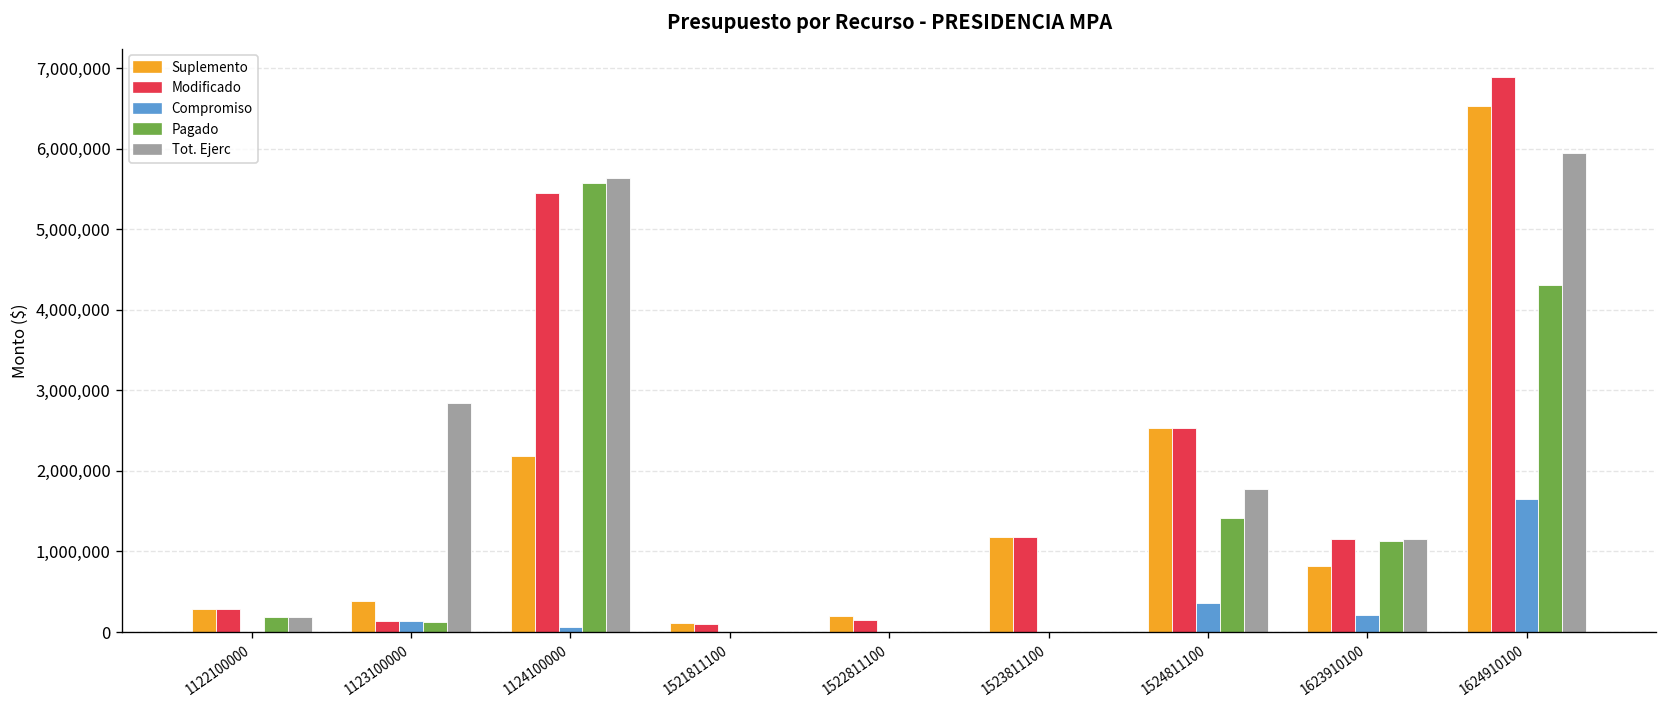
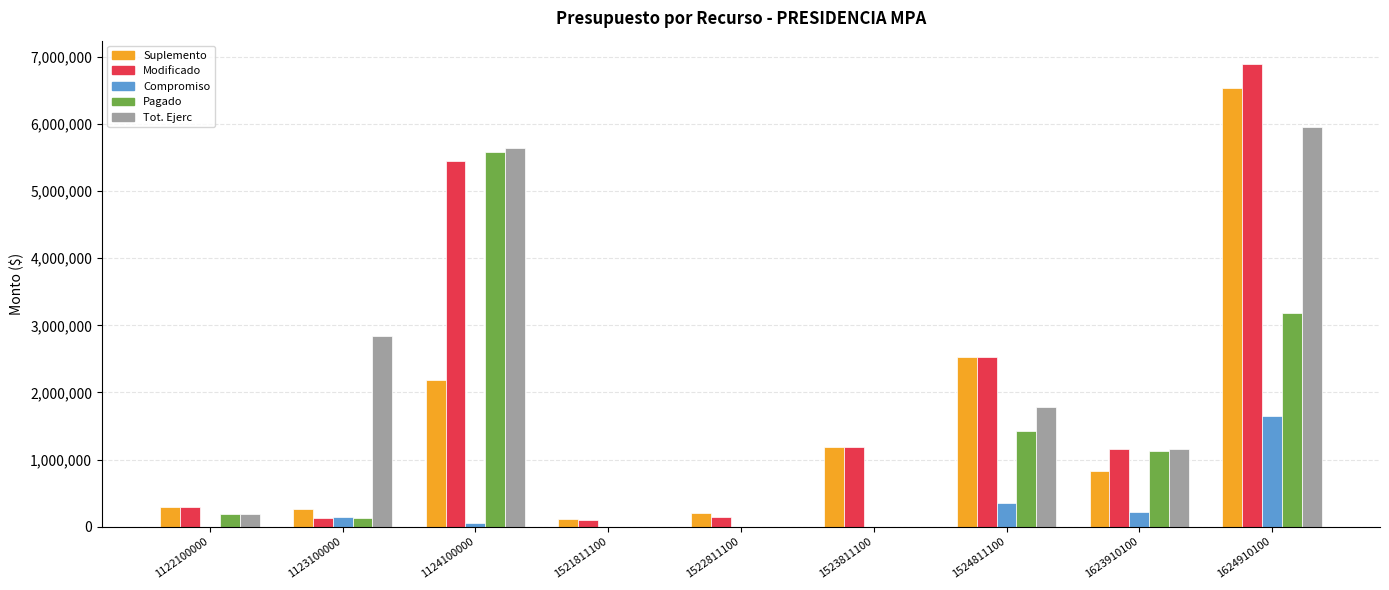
  {
    "Suplemento": {
      "1122100000": "300,000",
-     "1123100000": "400,000",
+     "1123100000": "300,000",
      "1124100000": "2,200,000",
      "1521811100": "100,000",
      "1522811100": "200,000",
      "1523811100": "1,200,000",
      "1524811100": "2,500,000",
      "1623910100": "800,000",
      "1624910100": "6,500,000"
    },
    "Modificado": {
      "1122100000": "300,000",
      "1123100000": "100,000",
      "1124100000": "5,500,000",
      "1521811100": "100,000",
      "1522811100": "100,000",
      "1523811100": "1,200,000",
      "1524811100": "2,500,000",
      "1623910100": "1,200,000",
      "1624910100": "6,900,000"
    },
    "Compromiso": {
      "1122100000": "0",
      "1123100000": "100,000",
      "1124100000": "100,000",
      "1521811100": "0",
      "1522811100": "0",
      "1523811100": "0",
      "1524811100": "400,000",
      "1623910100": "200,000",
      "1624910100": "1,600,000"
    },
    "Pagado": {
      "1122100000": "200,000",
      "1123100000": "100,000",
      "1124100000": "5,600,000",
      "1521811100": "0",
      "1522811100": "0",
      "1523811100": "0",
      "1524811100": "1,400,000",
      "1623910100": "1,100,000",
-     "1624910100": "4,300,000"
+     "1624910100": "3,200,000"
    },
    "Tot. Ejerc": {
      "1122100000": "200,000",
      "1123100000": "2,800,000",
      "1124100000": "5,600,000",
      "1521811100": "0",
      "1522811100": "0",
      "1523811100": "0",
      "1524811100": "1,800,000",
      "1623910100": "1,200,000",
      "1624910100": "6,000,000"
    }
  }
